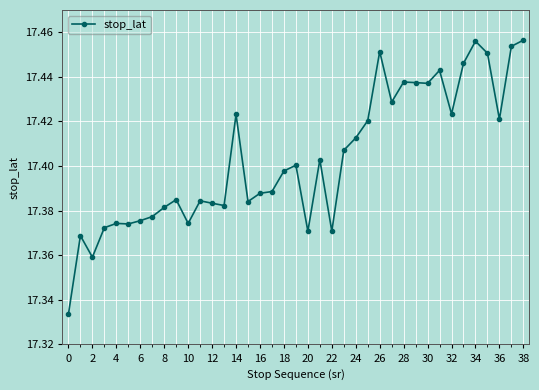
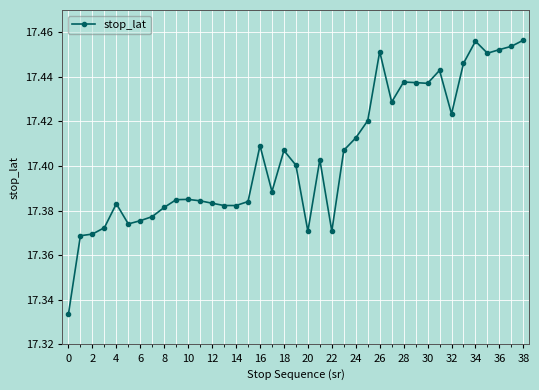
  {
    "0": 17.334,
-   "2": 17.359,
-   "4": 17.374,
+   "2": 17.370,
+   "4": 17.383,
    "6": 17.376,
    "8": 17.381,
-   "10": 17.374,
+   "10": 17.385,
    "12": 17.383,
-   "14": 17.423,
-   "16": 17.388,
-   "18": 17.398,
+   "14": 17.382,
+   "16": 17.409,
+   "18": 17.407,
    "20": 17.371,
    "22": 17.371,
    "24": 17.413,
    "26": 17.451,
    "28": 17.438,
    "30": 17.437,
    "32": 17.423,
    "34": 17.456,
-   "36": 17.421,
+   "36": 17.452,
    "38": 17.456
  }
